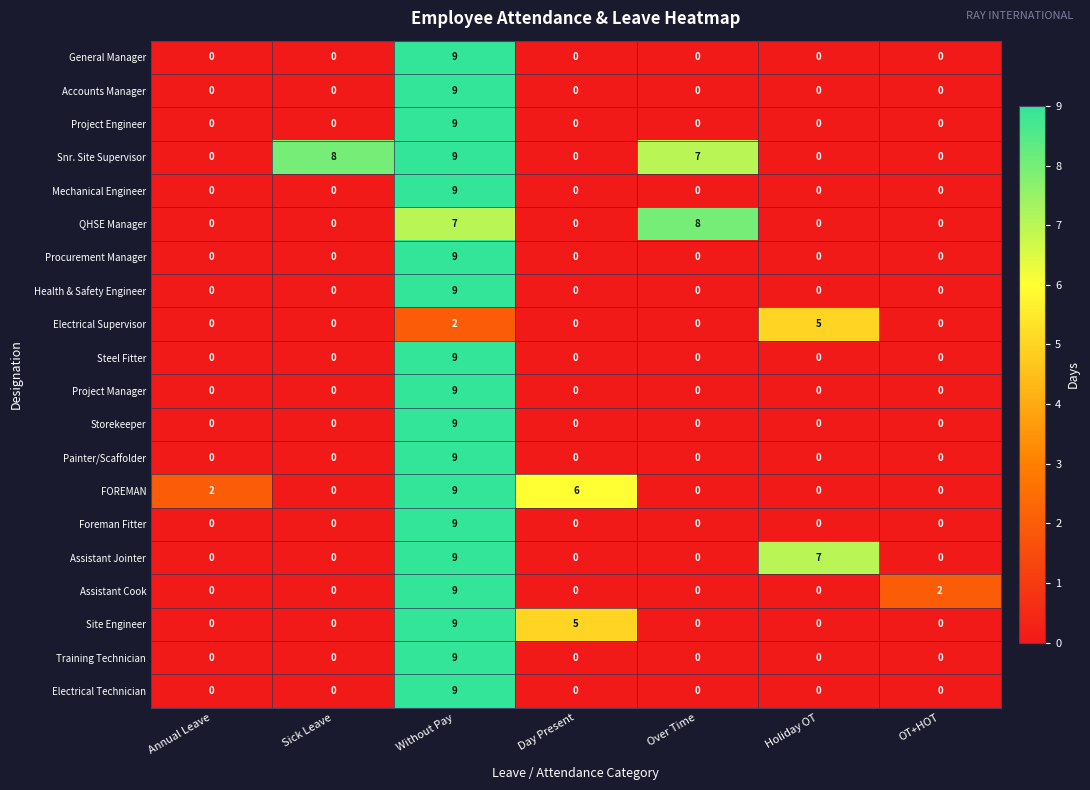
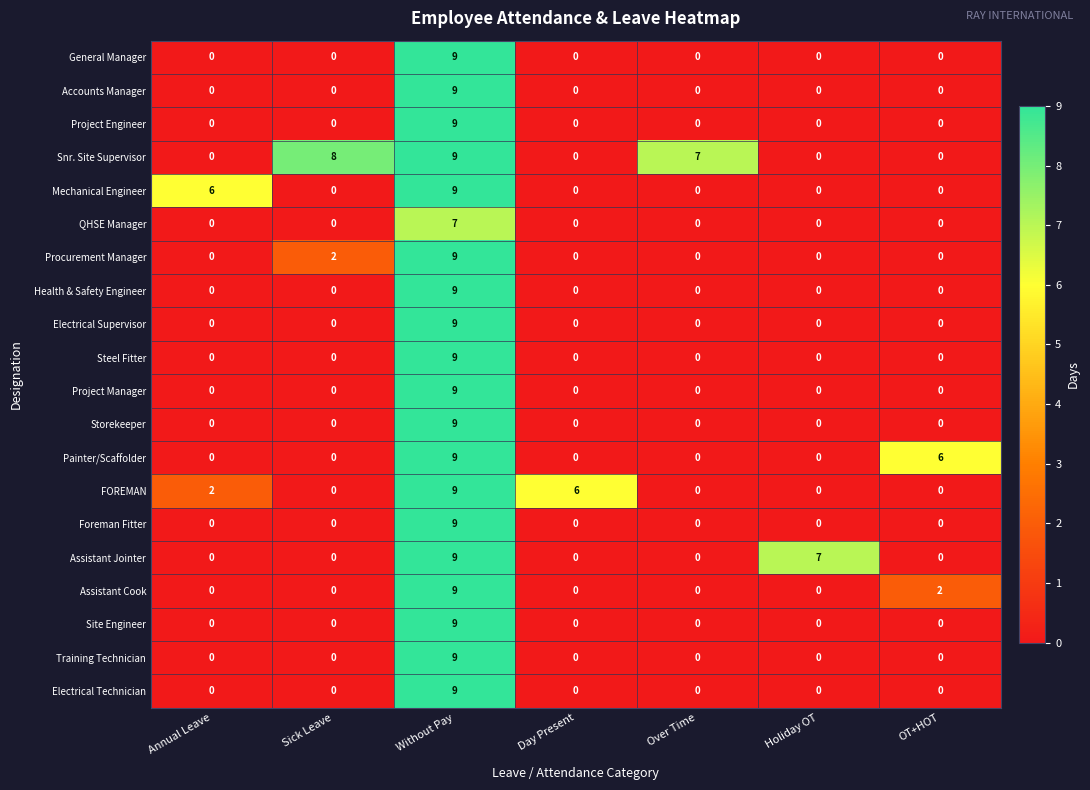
  {
    "General Manager": {
      "Annual Leave": 0,
      "Sick Leave": 0,
      "Without Pay": 9,
      "Day Present": 0,
      "Over Time": 0,
      "Holiday OT": 0,
      "OT+HOT": 0
    },
    "Accounts Manager": {
      "Annual Leave": 0,
      "Sick Leave": 0,
      "Without Pay": 9,
      "Day Present": 0,
      "Over Time": 0,
      "Holiday OT": 0,
      "OT+HOT": 0
    },
    "Project Engineer": {
      "Annual Leave": 0,
      "Sick Leave": 0,
      "Without Pay": 9,
      "Day Present": 0,
      "Over Time": 0,
      "Holiday OT": 0,
      "OT+HOT": 0
    },
    "Snr. Site Supervisor": {
      "Annual Leave": 0,
      "Sick Leave": 8,
      "Without Pay": 9,
      "Day Present": 0,
      "Over Time": 7,
      "Holiday OT": 0,
      "OT+HOT": 0
    },
    "Mechanical Engineer": {
-     "Annual Leave": 0,
+     "Annual Leave": 6,
      "Sick Leave": 0,
      "Without Pay": 9,
      "Day Present": 0,
      "Over Time": 0,
      "Holiday OT": 0,
      "OT+HOT": 0
    },
    "QHSE Manager": {
      "Annual Leave": 0,
      "Sick Leave": 0,
      "Without Pay": 7,
      "Day Present": 0,
-     "Over Time": 8,
+     "Over Time": 0,
      "Holiday OT": 0,
      "OT+HOT": 0
    },
    "Procurement Manager": {
      "Annual Leave": 0,
-     "Sick Leave": 0,
+     "Sick Leave": 2,
      "Without Pay": 9,
      "Day Present": 0,
      "Over Time": 0,
      "Holiday OT": 0,
      "OT+HOT": 0
    },
    "Health & Safety Engineer": {
      "Annual Leave": 0,
      "Sick Leave": 0,
      "Without Pay": 9,
      "Day Present": 0,
      "Over Time": 0,
      "Holiday OT": 0,
      "OT+HOT": 0
    },
    "Electrical Supervisor": {
      "Annual Leave": 0,
      "Sick Leave": 0,
-     "Without Pay": 2,
+     "Without Pay": 9,
      "Day Present": 0,
      "Over Time": 0,
-     "Holiday OT": 5,
+     "Holiday OT": 0,
      "OT+HOT": 0
    },
    "Steel Fitter": {
      "Annual Leave": 0,
      "Sick Leave": 0,
      "Without Pay": 9,
      "Day Present": 0,
      "Over Time": 0,
      "Holiday OT": 0,
      "OT+HOT": 0
    },
    "Project Manager": {
      "Annual Leave": 0,
      "Sick Leave": 0,
      "Without Pay": 9,
      "Day Present": 0,
      "Over Time": 0,
      "Holiday OT": 0,
      "OT+HOT": 0
    },
    "Storekeeper": {
      "Annual Leave": 0,
      "Sick Leave": 0,
      "Without Pay": 9,
      "Day Present": 0,
      "Over Time": 0,
      "Holiday OT": 0,
      "OT+HOT": 0
    },
    "Painter/Scaffolder": {
      "Annual Leave": 0,
      "Sick Leave": 0,
      "Without Pay": 9,
      "Day Present": 0,
      "Over Time": 0,
      "Holiday OT": 0,
-     "OT+HOT": 0
+     "OT+HOT": 6
    },
    "FOREMAN": {
      "Annual Leave": 2,
      "Sick Leave": 0,
      "Without Pay": 9,
      "Day Present": 6,
      "Over Time": 0,
      "Holiday OT": 0,
      "OT+HOT": 0
    },
    "Foreman Fitter": {
      "Annual Leave": 0,
      "Sick Leave": 0,
      "Without Pay": 9,
      "Day Present": 0,
      "Over Time": 0,
      "Holiday OT": 0,
      "OT+HOT": 0
    },
    "Assistant Jointer": {
      "Annual Leave": 0,
      "Sick Leave": 0,
      "Without Pay": 9,
      "Day Present": 0,
      "Over Time": 0,
      "Holiday OT": 7,
      "OT+HOT": 0
    },
    "Assistant Cook": {
      "Annual Leave": 0,
      "Sick Leave": 0,
      "Without Pay": 9,
      "Day Present": 0,
      "Over Time": 0,
      "Holiday OT": 0,
      "OT+HOT": 2
    },
    "Site Engineer": {
      "Annual Leave": 0,
      "Sick Leave": 0,
      "Without Pay": 9,
-     "Day Present": 5,
+     "Day Present": 0,
      "Over Time": 0,
      "Holiday OT": 0,
      "OT+HOT": 0
    },
    "Training Technician": {
      "Annual Leave": 0,
      "Sick Leave": 0,
      "Without Pay": 9,
      "Day Present": 0,
      "Over Time": 0,
      "Holiday OT": 0,
      "OT+HOT": 0
    },
    "Electrical Technician": {
      "Annual Leave": 0,
      "Sick Leave": 0,
      "Without Pay": 9,
      "Day Present": 0,
      "Over Time": 0,
      "Holiday OT": 0,
      "OT+HOT": 0
    }
  }
